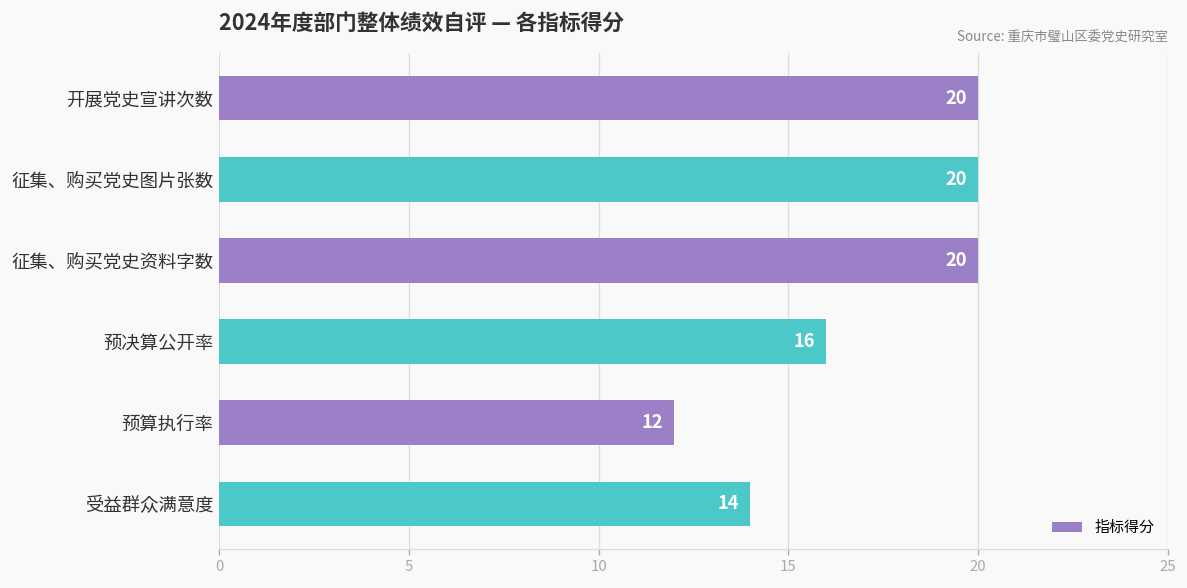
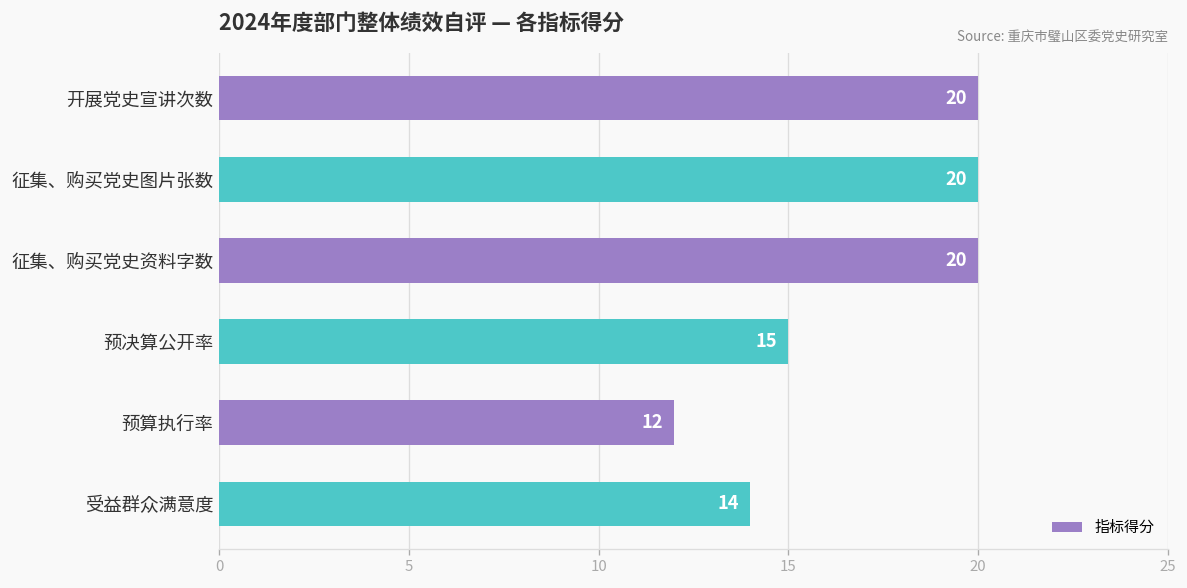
  {
    "开展党史宣讲次数": 20,
    "征集、购买党史图片张数": 20,
    "征集、购买党史资料字数": 20,
-   "预决算公开率": 16,
+   "预决算公开率": 15,
    "预算执行率": 12,
    "受益群众满意度": 14
  }
